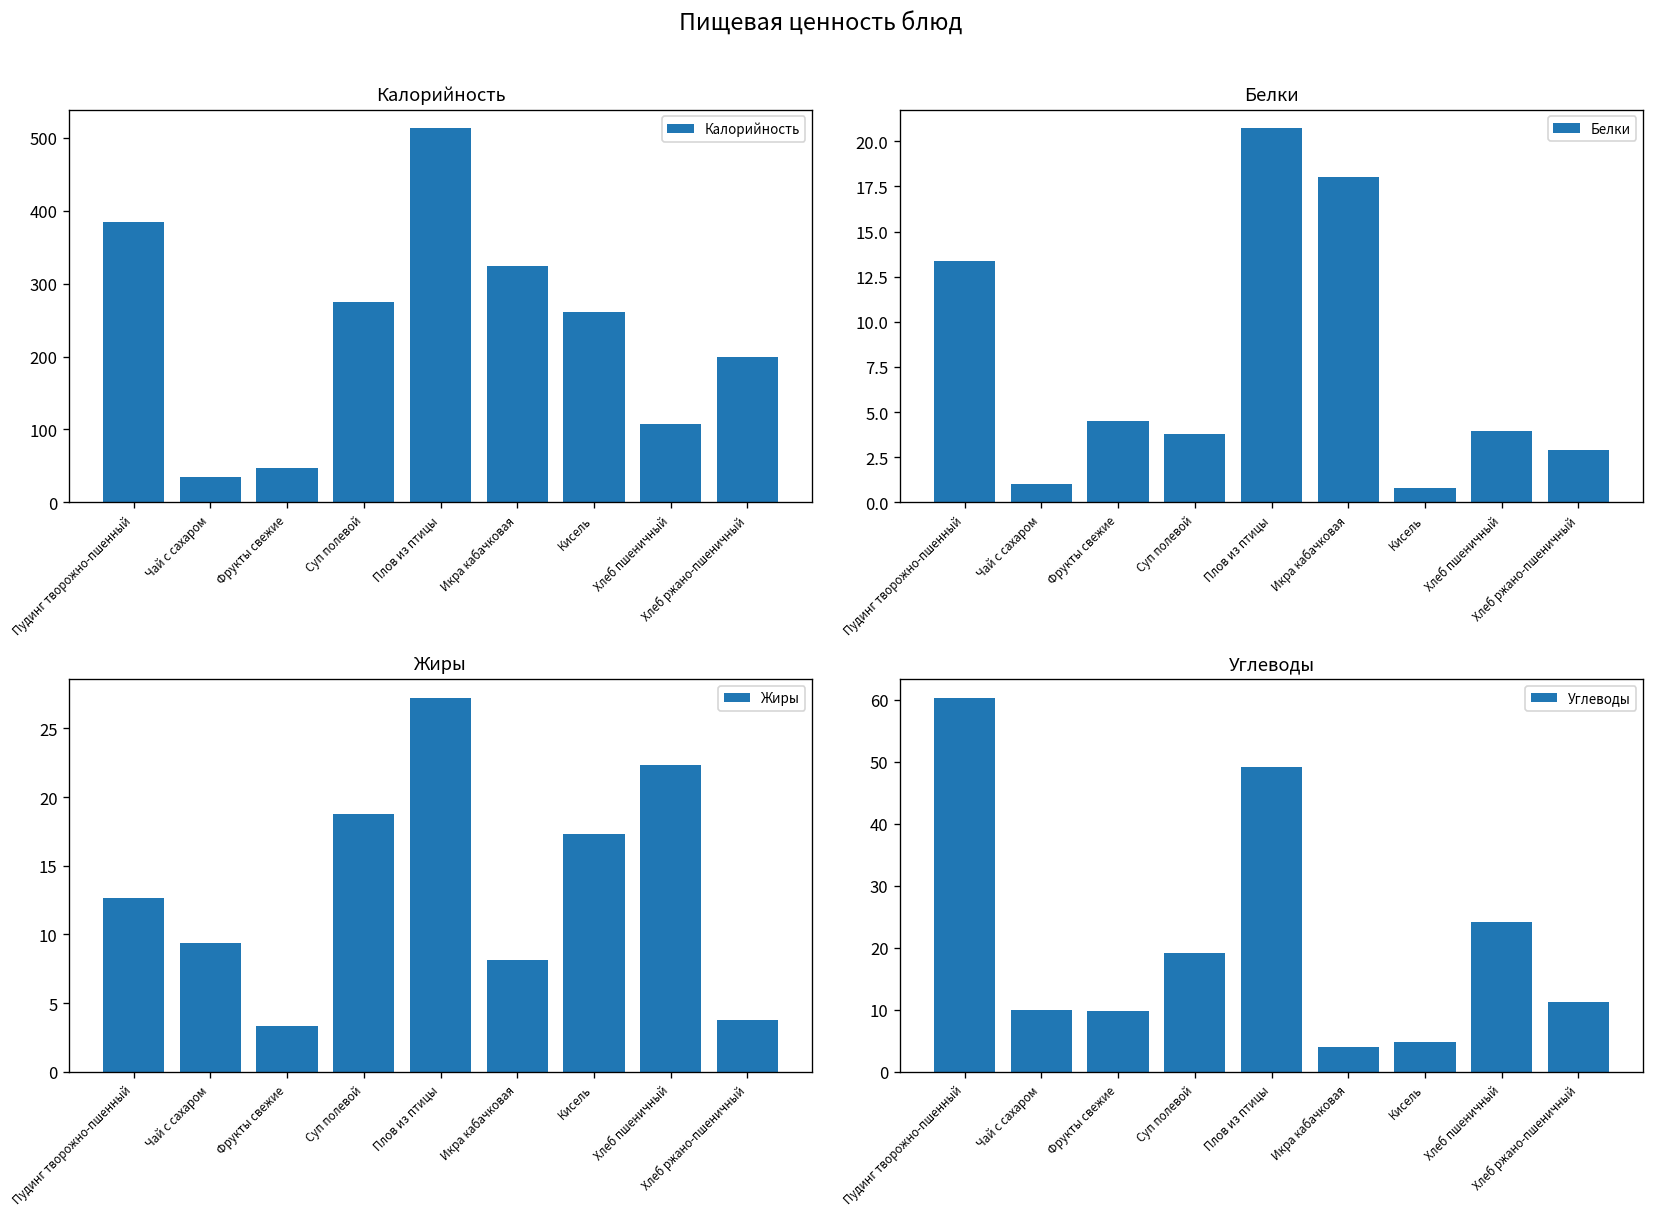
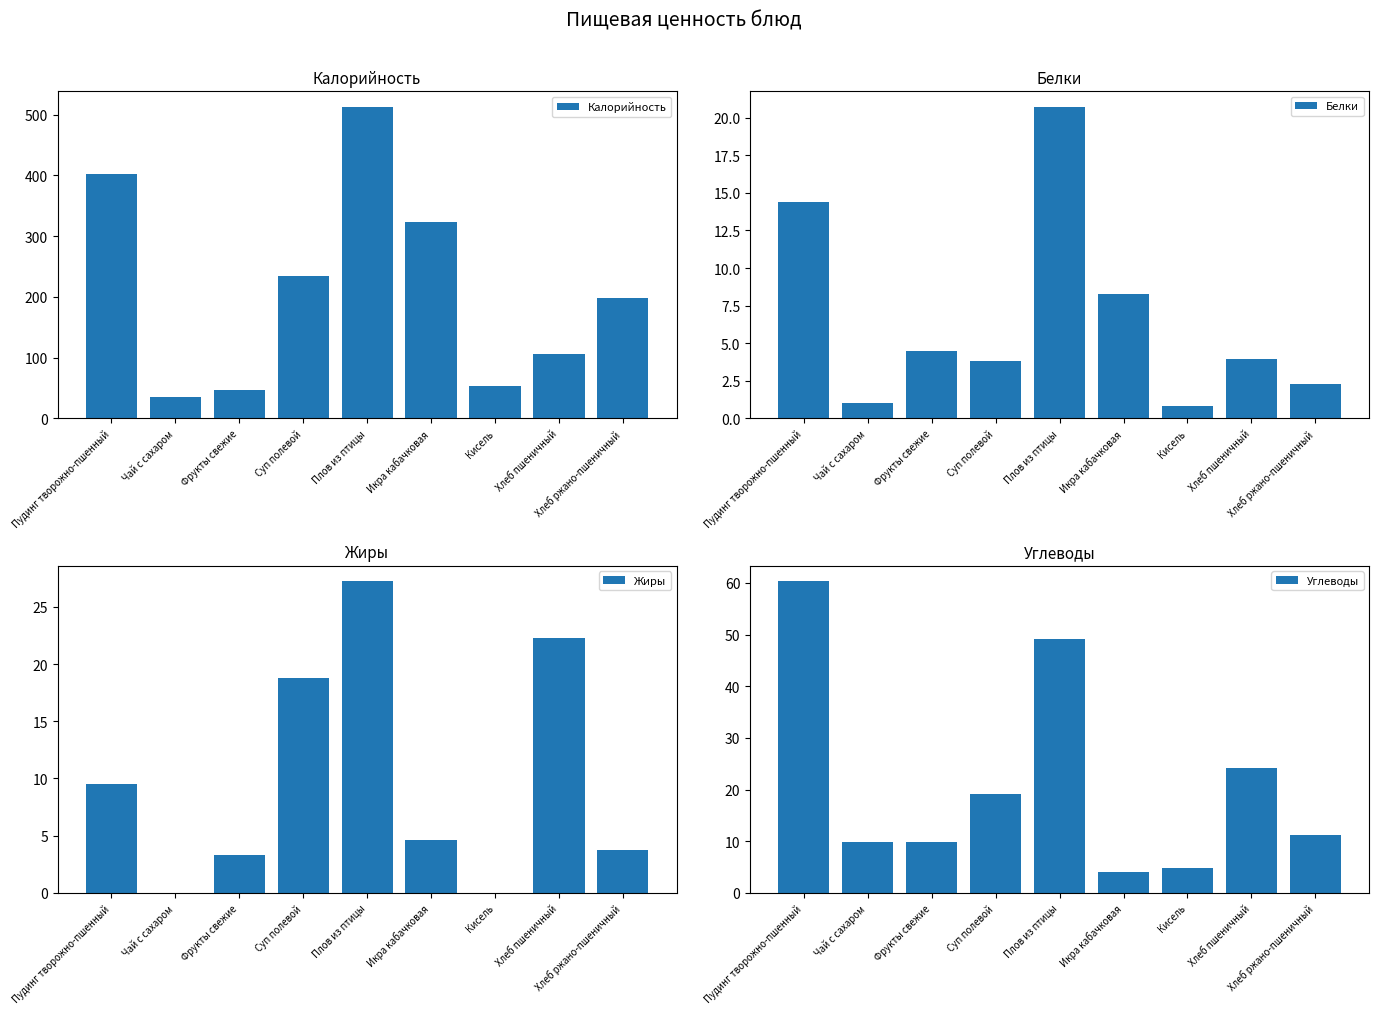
  {
    "Калорийность": {
-     "Пудинг творожно-пшенный": 380,
+     "Пудинг творожно-пшенный": 400,
      "Чай с сахаром": 40,
      "Фрукты свежие": 50,
-     "Суп полевой": 280,
+     "Суп полевой": 230,
      "Плов из птицы": 510,
      "Икра кабачковая": 320,
-     "Кисель": 260,
+     "Кисель": 50,
      "Хлеб пшеничный": 110,
      "Хлеб ржано-пшеничный": 200
    },
    "Белки": {
-     "Пудинг творожно-пшенный": 13.4,
+     "Пудинг творожно-пшенный": 14.4,
      "Чай с сахаром": 1.0,
      "Фрукты свежие": 4.5,
      "Суп полевой": 3.8,
      "Плов из птицы": 20.7,
-     "Икра кабачковая": 18.0,
+     "Икра кабачковая": 8.3,
      "Кисель": 0.8,
      "Хлеб пшеничный": 4.0,
-     "Хлеб ржано-пшеничный": 2.9
+     "Хлеб ржано-пшеничный": 2.3
    },
    "Жиры": {
-     "Пудинг творожно-пшенный": 12.7,
-     "Чай с сахаром": 9.4,
+     "Пудинг творожно-пшенный": 9.5,
+     "Чай с сахаром": 0.0,
      "Фрукты свежие": 3.3,
      "Суп полевой": 18.8,
      "Плов из птицы": 27.2,
-     "Икра кабачковая": 8.1,
-     "Кисель": 17.3,
+     "Икра кабачковая": 4.6,
+     "Кисель": 0.0,
      "Хлеб пшеничный": 22.3,
      "Хлеб ржано-пшеничный": 3.8
    },
    "Углеводы": {
      "Пудинг творожно-пшенный": 60,
      "Чай с сахаром": 10,
      "Фрукты свежие": 10,
      "Суп полевой": 19,
      "Плов из птицы": 49,
      "Икра кабачковая": 4,
      "Кисель": 5,
      "Хлеб пшеничный": 24,
      "Хлеб ржано-пшеничный": 11
    }
  }
